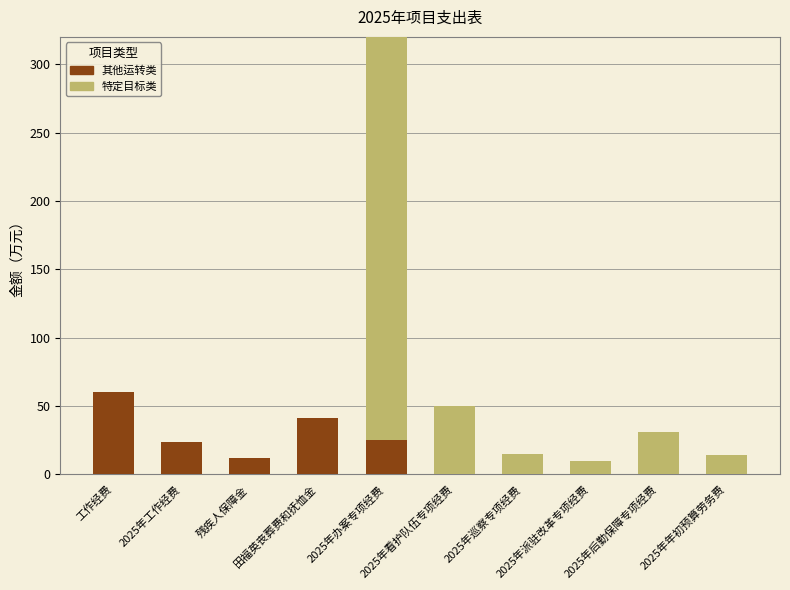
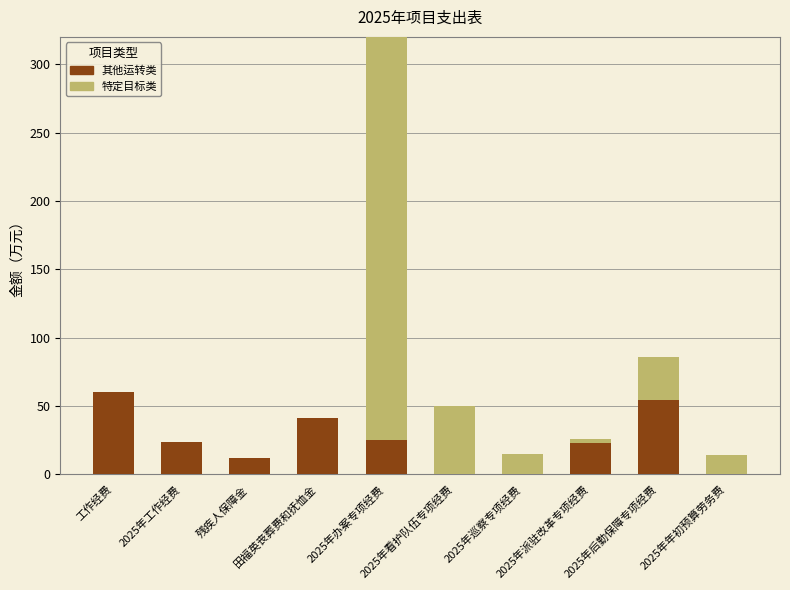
  {
    "其他运转类": {
      "工作经费": 60,
      "2025年工作经费": 24,
      "残疾人保障金": 12,
      "田福英丧葬费和抚恤金": 41,
      "2025年办案专项经费": 26,
      "2025年看护队伍专项经费": 0,
      "2025年巡察专项经费": 0,
-     "2025年派驻改革专项经费": 0,
-     "2025年后勤保障专项经费": 0,
+     "2025年派驻改革专项经费": 23,
+     "2025年后勤保障专项经费": 55,
      "2025年年初预算劳务费": 0
    },
    "特定目标类": {
      "工作经费": 0,
      "2025年工作经费": 0,
      "残疾人保障金": 0,
      "田福英丧葬费和抚恤金": 0,
      "2025年看护队伍专项经费": 50,
      "2025年巡察专项经费": 15,
-     "2025年派驻改革专项经费": 10,
+     "2025年派驻改革专项经费": 3,
      "2025年后勤保障专项经费": 31,
      "2025年年初预算劳务费": 14
    }
  }
